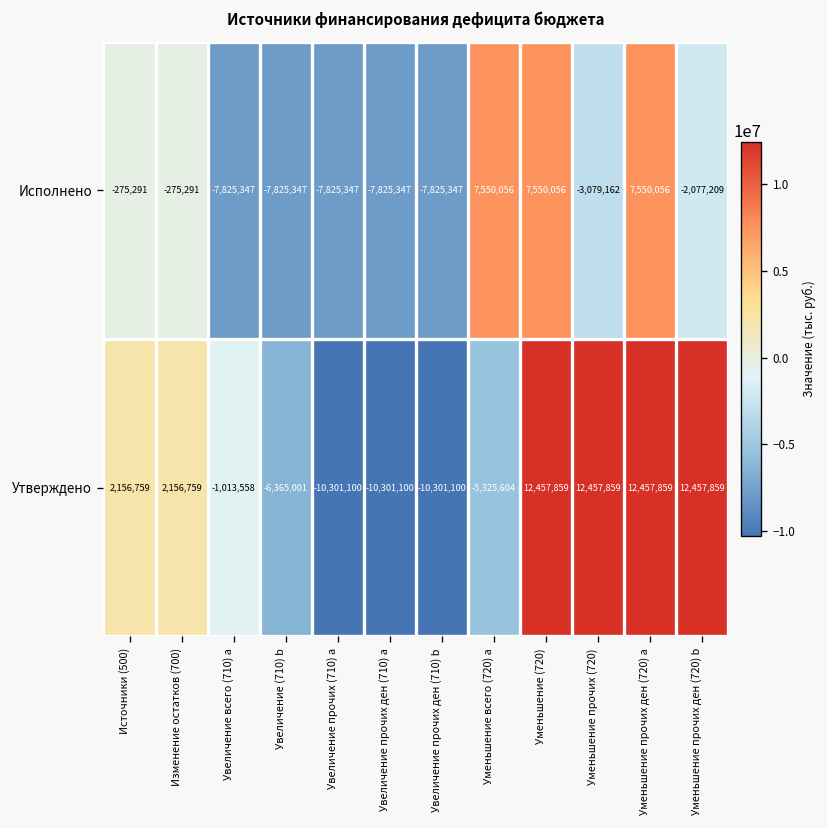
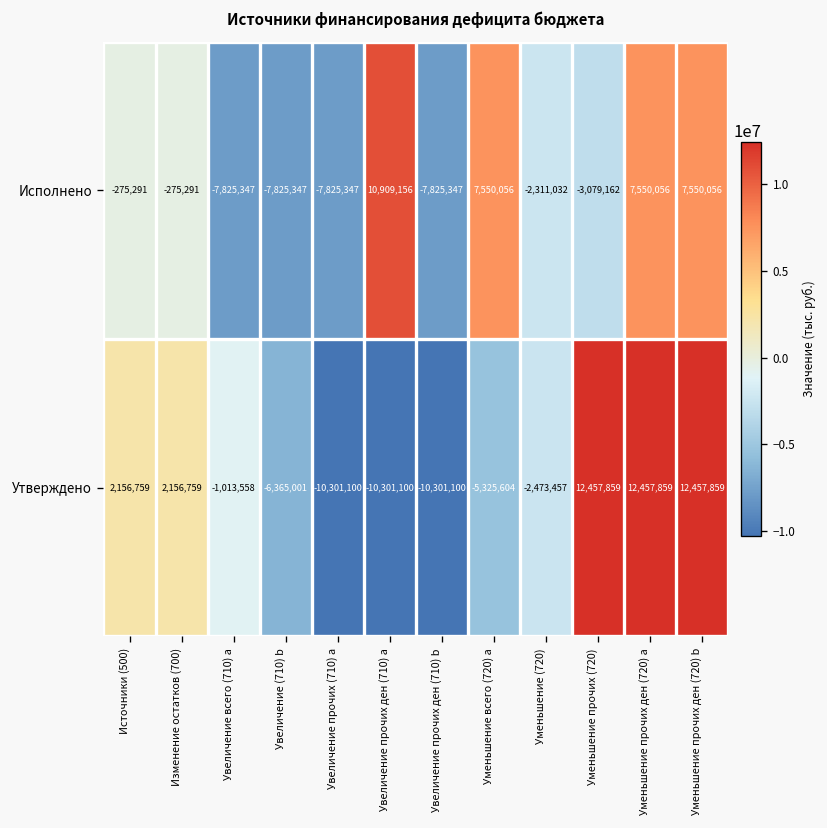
  {
    "Исполнено": {
      "Источники (500)": "-275,291",
      "Изменение остатков (700)": "-275,291",
      "Увеличение всего (710) a": "-7,825,347",
      "Увеличение (710) b": "-7,825,347",
      "Увеличение прочих (710) a": "-7,825,347",
-     "Увеличение прочих ден (710) a": "-7,825,347",
+     "Увеличение прочих ден (710) a": "10,909,156",
      "Увеличение прочих ден (710) b": "-7,825,347",
      "Уменьшение всего (720) a": "7,550,056",
-     "Уменьшение (720)": "7,550,056",
+     "Уменьшение (720)": "-2,311,032",
      "Уменьшение прочих (720)": "-3,079,162",
      "Уменьшение прочих ден (720) a": "7,550,056",
-     "Уменьшение прочих ден (720) b": "-2,077,209"
+     "Уменьшение прочих ден (720) b": "7,550,056"
    },
    "Утверждено": {
      "Источники (500)": "2,156,759",
      "Изменение остатков (700)": "2,156,759",
      "Увеличение всего (710) a": "-1,013,558",
      "Увеличение (710) b": "-6,365,001",
      "Увеличение прочих (710) a": "-10,301,100",
      "Увеличение прочих ден (710) a": "-10,301,100",
      "Увеличение прочих ден (710) b": "-10,301,100",
      "Уменьшение всего (720) a": "-5,325,604",
-     "Уменьшение (720)": "12,457,859",
+     "Уменьшение (720)": "-2,473,457",
      "Уменьшение прочих (720)": "12,457,859",
      "Уменьшение прочих ден (720) a": "12,457,859",
      "Уменьшение прочих ден (720) b": "12,457,859"
    }
  }
